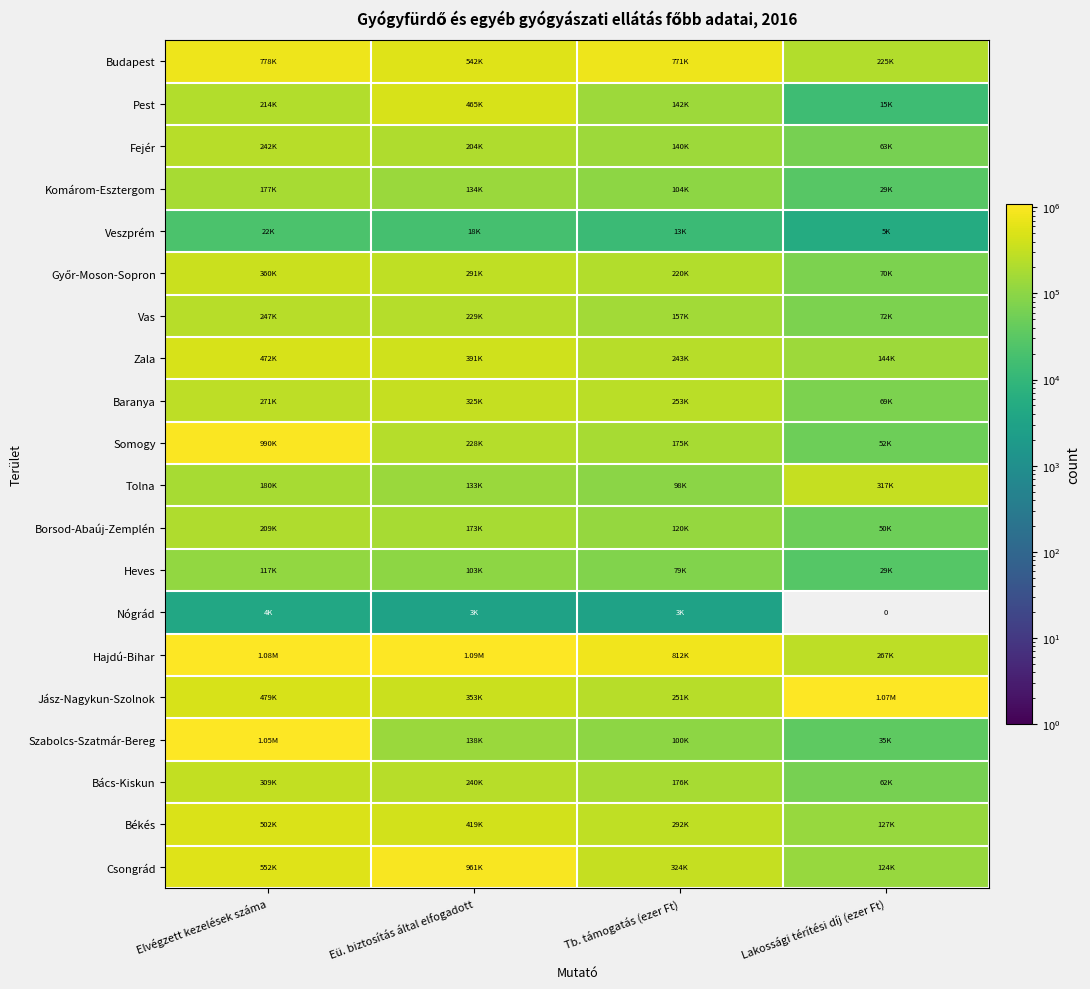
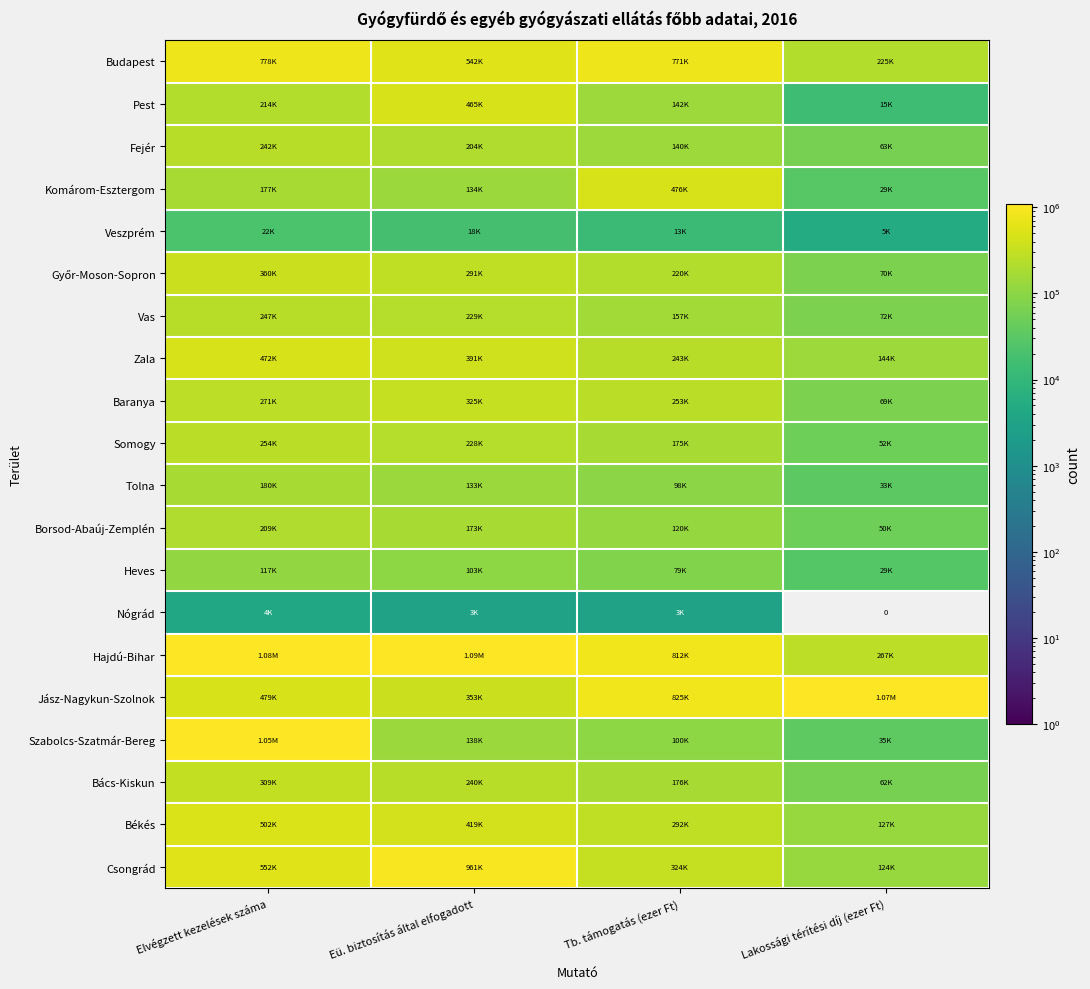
  {
    "Budapest": {
      "Elvégzett kezelések száma": "778K",
      "Eü. biztosítás által elfogadott": "542K",
      "Tb. támogatás (ezer Ft)": "771K",
      "Lakossági térítési díj (ezer Ft)": "225K"
    },
    "Pest": {
      "Elvégzett kezelések száma": "214K",
      "Eü. biztosítás által elfogadott": "465K",
      "Tb. támogatás (ezer Ft)": "142K",
      "Lakossági térítési díj (ezer Ft)": "15K"
    },
    "Fejér": {
      "Elvégzett kezelések száma": "242K",
      "Eü. biztosítás által elfogadott": "204K",
      "Tb. támogatás (ezer Ft)": "140K",
      "Lakossági térítési díj (ezer Ft)": "63K"
    },
    "Komárom-Esztergom": {
      "Elvégzett kezelések száma": "177K",
      "Eü. biztosítás által elfogadott": "134K",
-     "Tb. támogatás (ezer Ft)": "104K",
+     "Tb. támogatás (ezer Ft)": "476K",
      "Lakossági térítési díj (ezer Ft)": "29K"
    },
    "Veszprém": {
      "Elvégzett kezelések száma": "22K",
      "Eü. biztosítás által elfogadott": "18K",
      "Tb. támogatás (ezer Ft)": "13K",
      "Lakossági térítési díj (ezer Ft)": "5K"
    },
    "Győr-Moson-Sopron": {
      "Elvégzett kezelések száma": "360K",
      "Eü. biztosítás által elfogadott": "291K",
      "Tb. támogatás (ezer Ft)": "220K",
      "Lakossági térítési díj (ezer Ft)": "70K"
    },
    "Vas": {
      "Elvégzett kezelések száma": "247K",
      "Eü. biztosítás által elfogadott": "229K",
      "Tb. támogatás (ezer Ft)": "157K",
      "Lakossági térítési díj (ezer Ft)": "72K"
    },
    "Zala": {
      "Elvégzett kezelések száma": "472K",
      "Eü. biztosítás által elfogadott": "391K",
      "Tb. támogatás (ezer Ft)": "243K",
      "Lakossági térítési díj (ezer Ft)": "144K"
    },
    "Baranya": {
      "Elvégzett kezelések száma": "271K",
      "Eü. biztosítás által elfogadott": "325K",
      "Tb. támogatás (ezer Ft)": "253K",
      "Lakossági térítési díj (ezer Ft)": "69K"
    },
    "Somogy": {
-     "Elvégzett kezelések száma": "990K",
+     "Elvégzett kezelések száma": "254K",
      "Eü. biztosítás által elfogadott": "228K",
      "Tb. támogatás (ezer Ft)": "175K",
      "Lakossági térítési díj (ezer Ft)": "52K"
    },
    "Tolna": {
      "Elvégzett kezelések száma": "180K",
      "Eü. biztosítás által elfogadott": "133K",
      "Tb. támogatás (ezer Ft)": "98K",
-     "Lakossági térítési díj (ezer Ft)": "317K"
+     "Lakossági térítési díj (ezer Ft)": "33K"
    },
    "Borsod-Abaúj-Zemplén": {
      "Elvégzett kezelések száma": "209K",
      "Eü. biztosítás által elfogadott": "173K",
      "Tb. támogatás (ezer Ft)": "120K",
      "Lakossági térítési díj (ezer Ft)": "50K"
    },
    "Heves": {
      "Elvégzett kezelések száma": "117K",
      "Eü. biztosítás által elfogadott": "103K",
      "Tb. támogatás (ezer Ft)": "79K",
      "Lakossági térítési díj (ezer Ft)": "29K"
    },
    "Nógrád": {
      "Elvégzett kezelések száma": "4K",
      "Eü. biztosítás által elfogadott": "3K",
      "Tb. támogatás (ezer Ft)": "3K",
      "Lakossági térítési díj (ezer Ft)": "0"
    },
    "Hajdú-Bihar": {
      "Elvégzett kezelések száma": "1.08M",
      "Eü. biztosítás által elfogadott": "1.09M",
      "Tb. támogatás (ezer Ft)": "812K",
      "Lakossági térítési díj (ezer Ft)": "267K"
    },
    "Jász-Nagykun-Szolnok": {
      "Elvégzett kezelések száma": "479K",
      "Eü. biztosítás által elfogadott": "353K",
-     "Tb. támogatás (ezer Ft)": "251K",
+     "Tb. támogatás (ezer Ft)": "825K",
      "Lakossági térítési díj (ezer Ft)": "1.07M"
    },
    "Szabolcs-Szatmár-Bereg": {
      "Elvégzett kezelések száma": "1.05M",
      "Eü. biztosítás által elfogadott": "138K",
      "Tb. támogatás (ezer Ft)": "100K",
      "Lakossági térítési díj (ezer Ft)": "35K"
    },
    "Bács-Kiskun": {
      "Elvégzett kezelések száma": "309K",
      "Eü. biztosítás által elfogadott": "240K",
      "Tb. támogatás (ezer Ft)": "176K",
      "Lakossági térítési díj (ezer Ft)": "62K"
    },
    "Békés": {
      "Elvégzett kezelések száma": "502K",
      "Eü. biztosítás által elfogadott": "419K",
      "Tb. támogatás (ezer Ft)": "292K",
      "Lakossági térítési díj (ezer Ft)": "127K"
    },
    "Csongrád": {
      "Elvégzett kezelések száma": "552K",
      "Eü. biztosítás által elfogadott": "961K",
      "Tb. támogatás (ezer Ft)": "324K",
      "Lakossági térítési díj (ezer Ft)": "124K"
    }
  }
